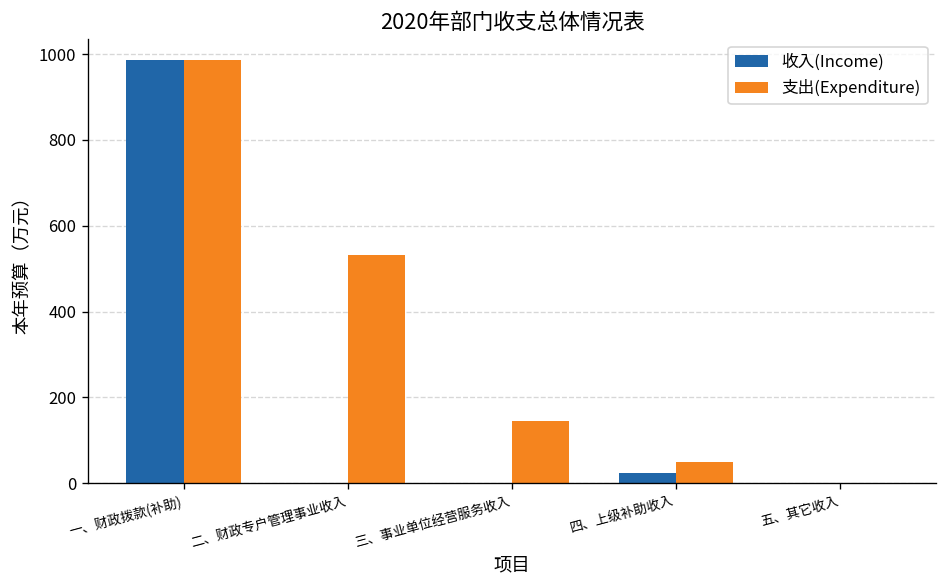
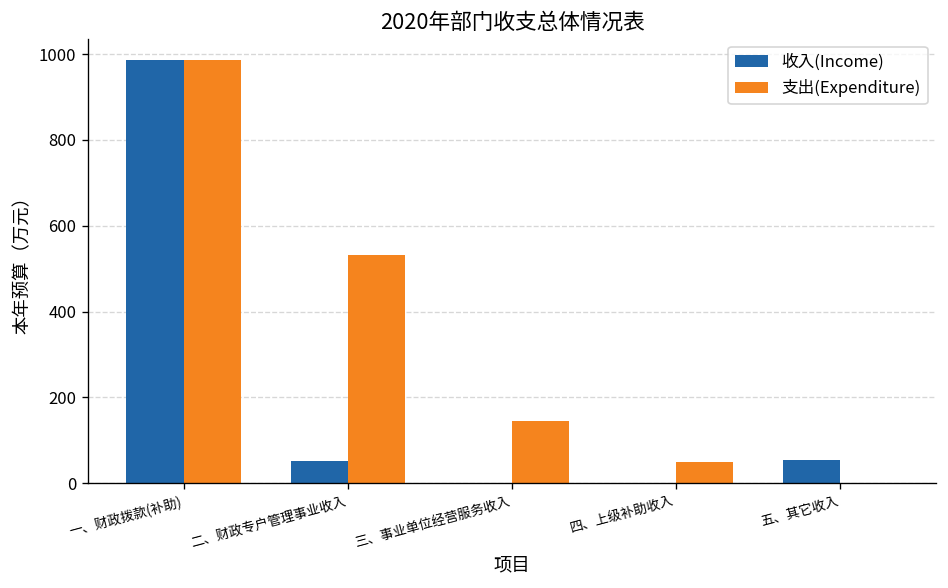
  {
    "收入(Income)": {
      "一、财政拨款(补助)": 990,
-     "二、财政专户管理事业收入": 0,
+     "二、财政专户管理事业收入": 50,
      "三、事业单位经营服务收入": 0,
-     "四、上级补助收入": 20,
-     "五、其它收入": 0
+     "四、上级补助收入": 0,
+     "五、其它收入": 50
    },
    "支出(Expenditure)": {
      "一、财政拨款(补助)": 990,
      "二、财政专户管理事业收入": 530,
      "三、事业单位经营服务收入": 150,
      "四、上级补助收入": 50,
      "五、其它收入": 0
    }
  }
